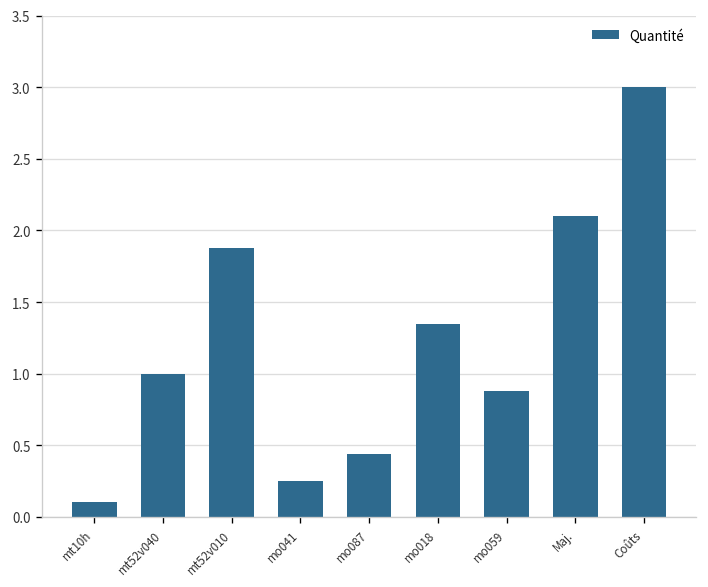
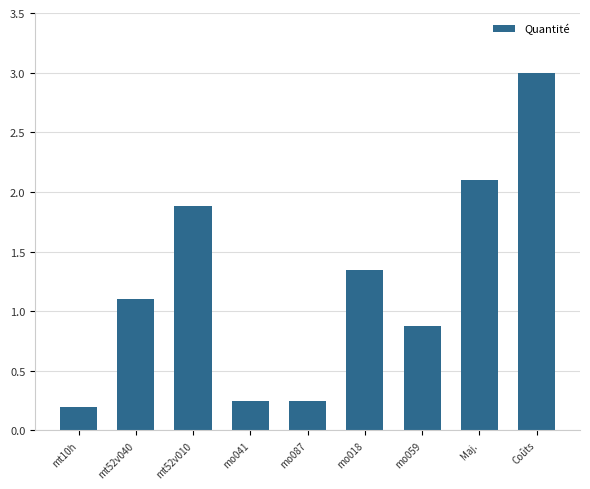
  {
-   "mt10h": 0.1,
-   "mt52v040": 1.0,
+   "mt10h": 0.2,
+   "mt52v040": 1.1,
    "mt52v010": 1.88,
    "mo041": 0.25,
-   "mo087": 0.44,
+   "mo087": 0.25,
    "mo018": 1.34,
    "mo059": 0.88,
    "Maj.": 2.10,
    "Coûts": 3.00
  }
